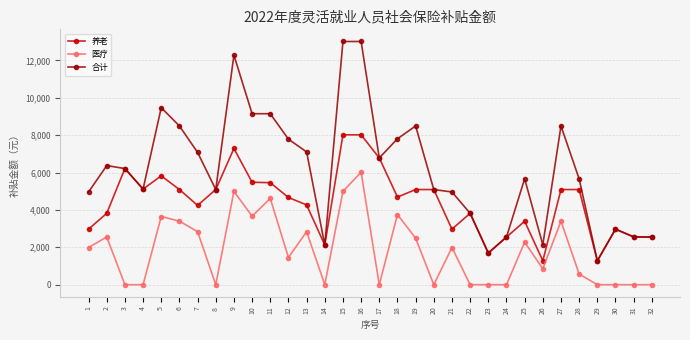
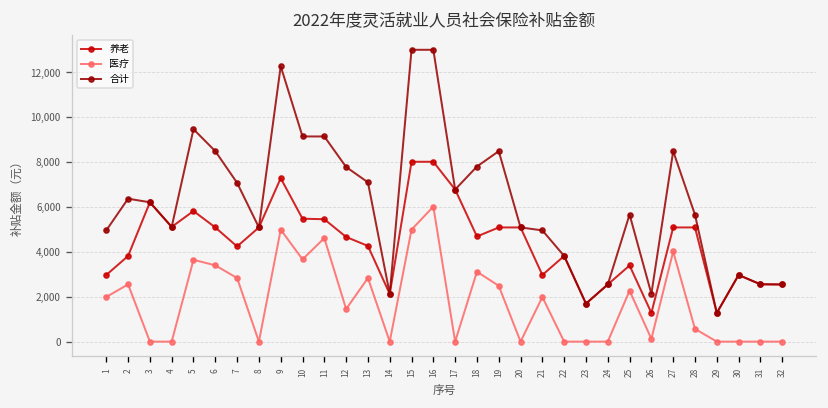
  {
    "医疗": {
      "1": "2,000",
      "2": "2,600",
      "3": "0",
      "4": "0",
      "5": "3,600",
      "6": "3,400",
      "7": "2,800",
      "8": "0",
      "9": "5,000",
      "10": "3,700",
      "11": "4,600",
      "12": "1,500",
      "13": "2,800",
      "14": "0",
      "15": "5,000",
      "16": "6,000",
      "17": "0",
-     "18": "3,800",
+     "18": "3,100",
      "19": "2,500",
      "20": "0",
      "21": "2,000",
      "22": "0",
      "23": "0",
      "24": "0",
      "25": "2,300",
-     "26": "900",
-     "27": "3,400",
+     "26": "100",
+     "27": "4,000",
      "28": "600",
      "29": "0",
      "30": "0",
      "31": "0",
      "32": "0"
    }
  }
